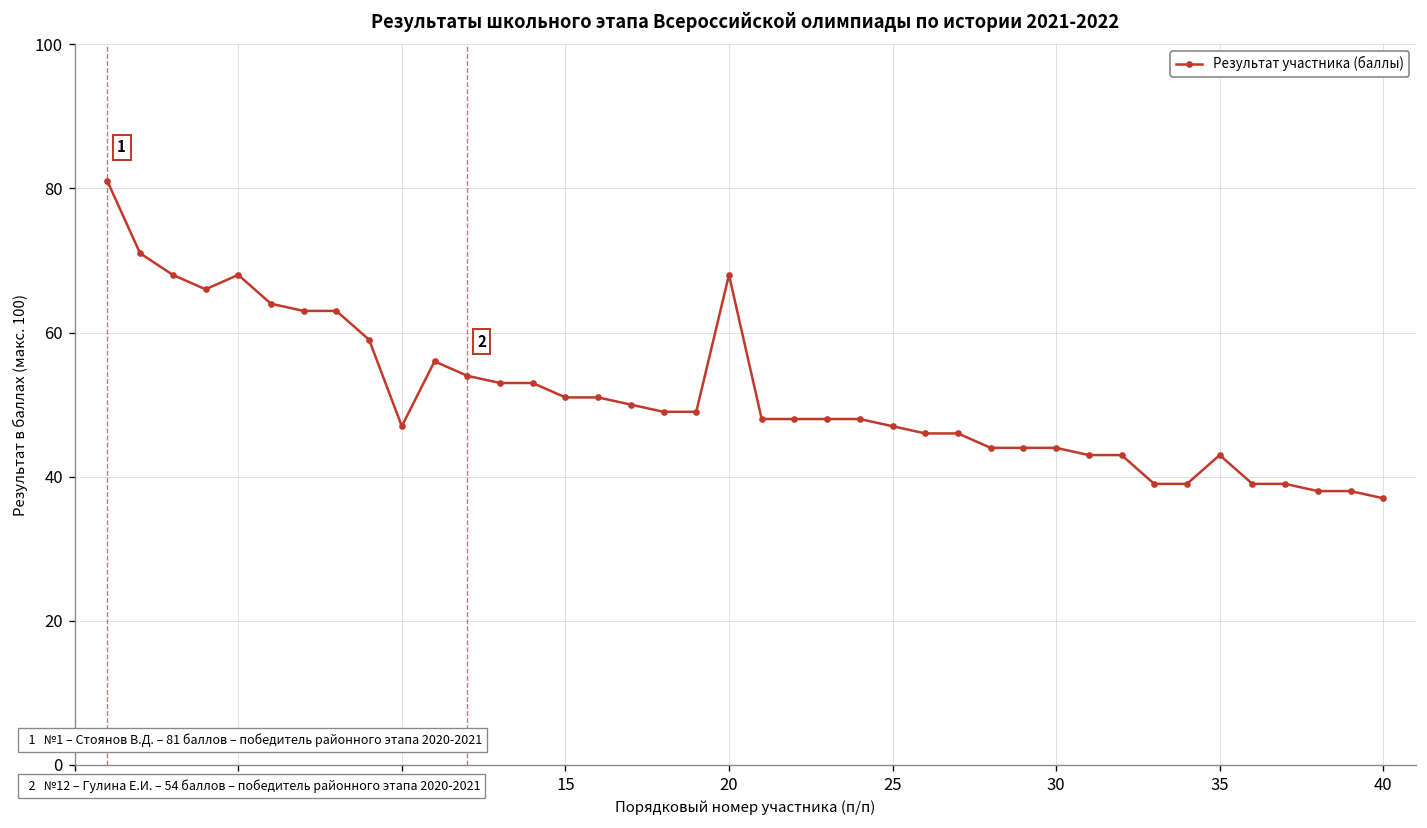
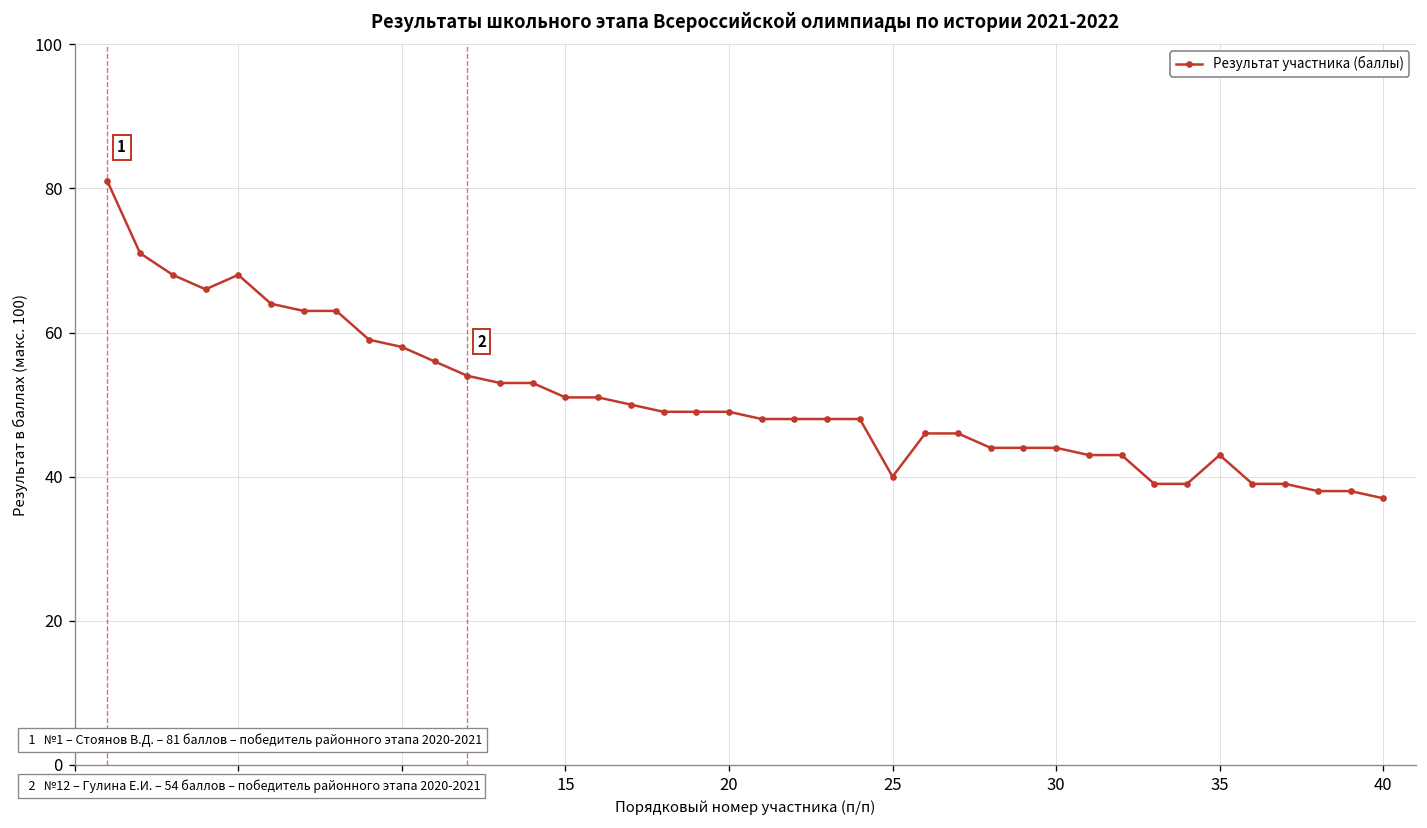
  {
    "5": 68,
-   "10": 47,
+   "10": 58,
    "15": 51,
-   "20": 68,
-   "25": 47,
+   "20": 49,
+   "25": 40,
    "30": 44,
    "35": 43,
    "40": 37
  }
